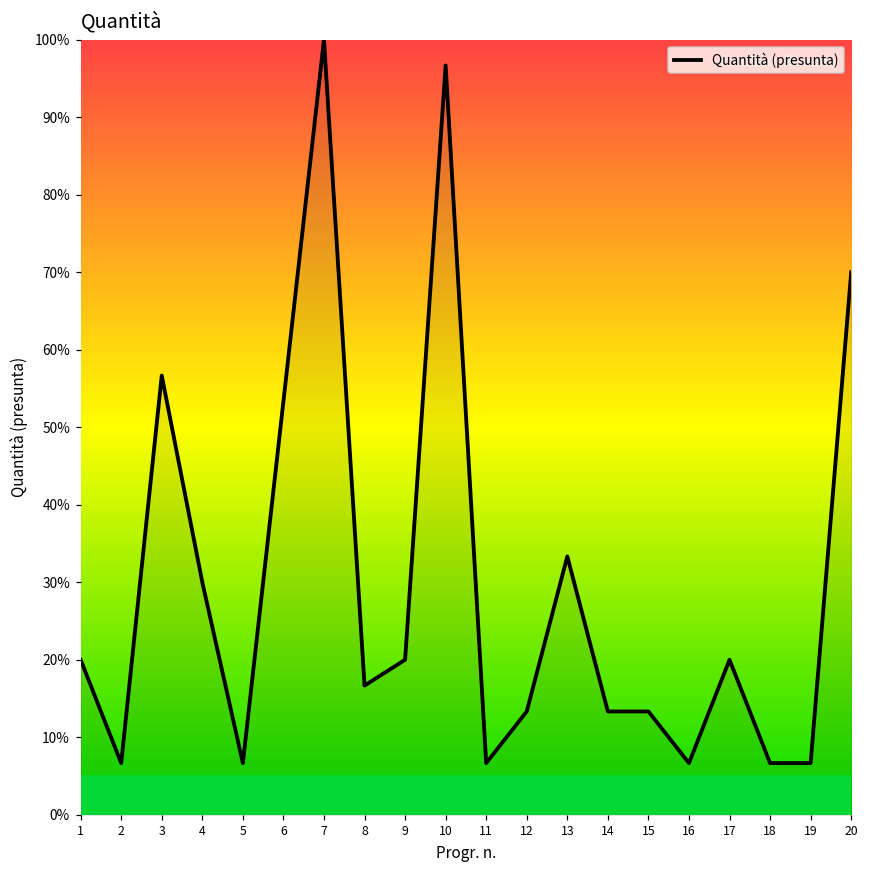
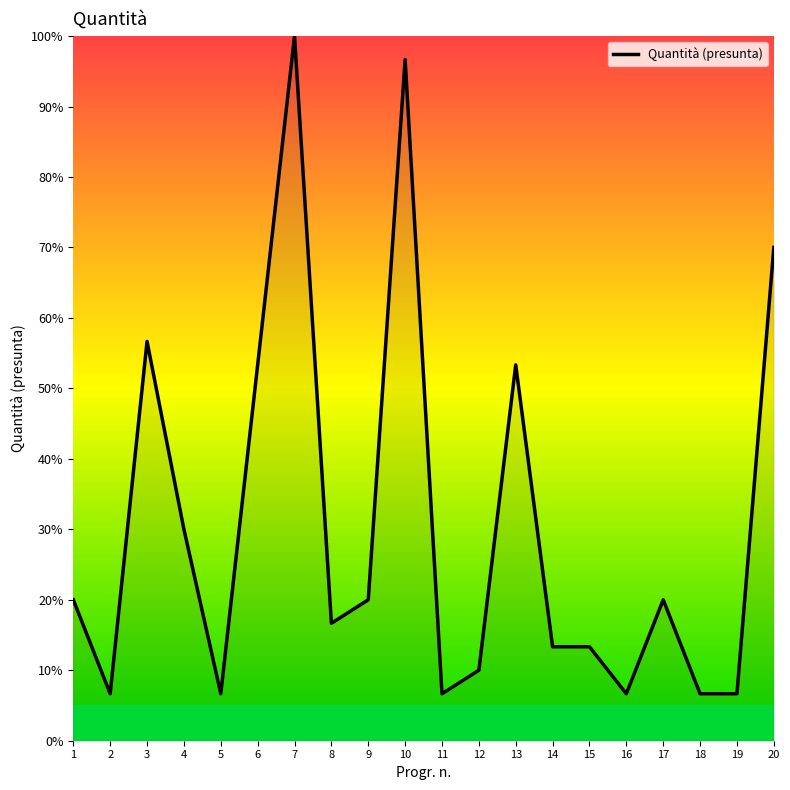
  {
    "1": "20%",
    "2": "7%",
    "3": "57%",
    "4": "30%",
    "5": "7%",
    "6": "53%",
    "7": "100%",
    "8": "17%",
    "9": "20%",
    "10": "97%",
    "11": "7%",
-   "12": "13%",
-   "13": "33%",
+   "12": "10%",
+   "13": "53%",
    "14": "13%",
    "15": "13%",
    "16": "7%",
    "17": "20%",
    "18": "7%",
    "19": "7%",
    "20": "70%"
  }
